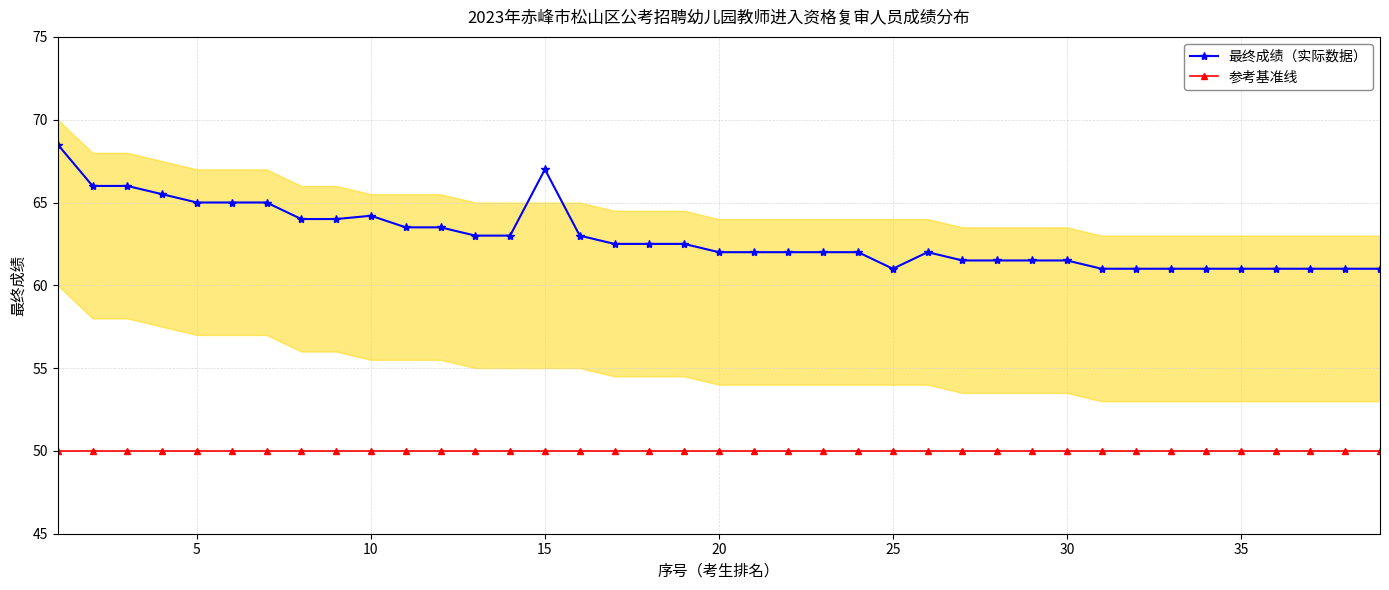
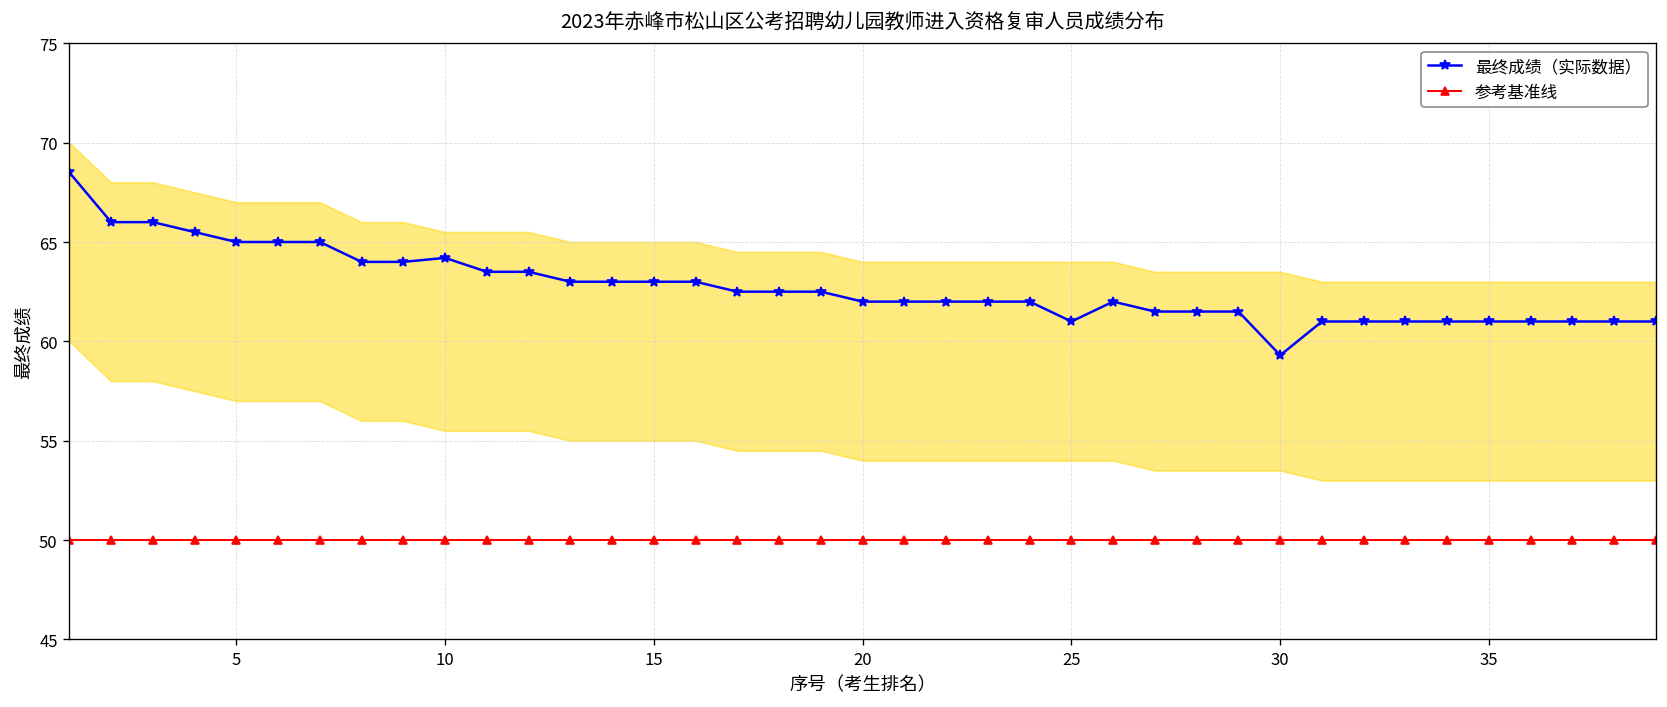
  {
    "最终成绩（实际数据）": {
      "5": 65.0,
      "10": 64.2,
-     "15": 67,
+     "15": 63,
      "20": 62.0,
      "25": 61.0,
-     "30": 61.5,
+     "30": 59.3,
      "35": 61.0
    },
    "参考基准线": {
      "5": 50.0,
      "10": 50.0,
      "15": 50.0,
      "20": 50.0,
      "25": 50.0,
      "30": 50.0,
      "35": 50.0
    }
  }
